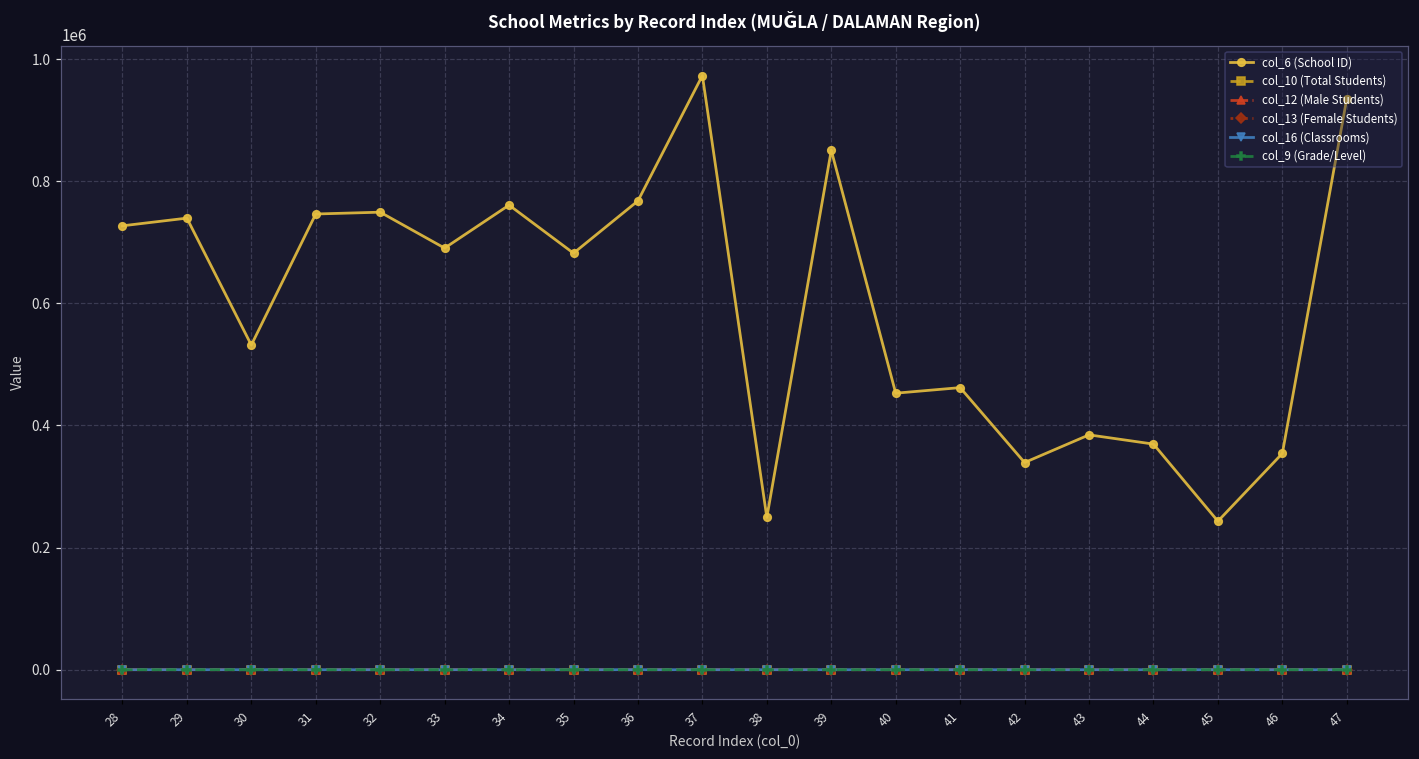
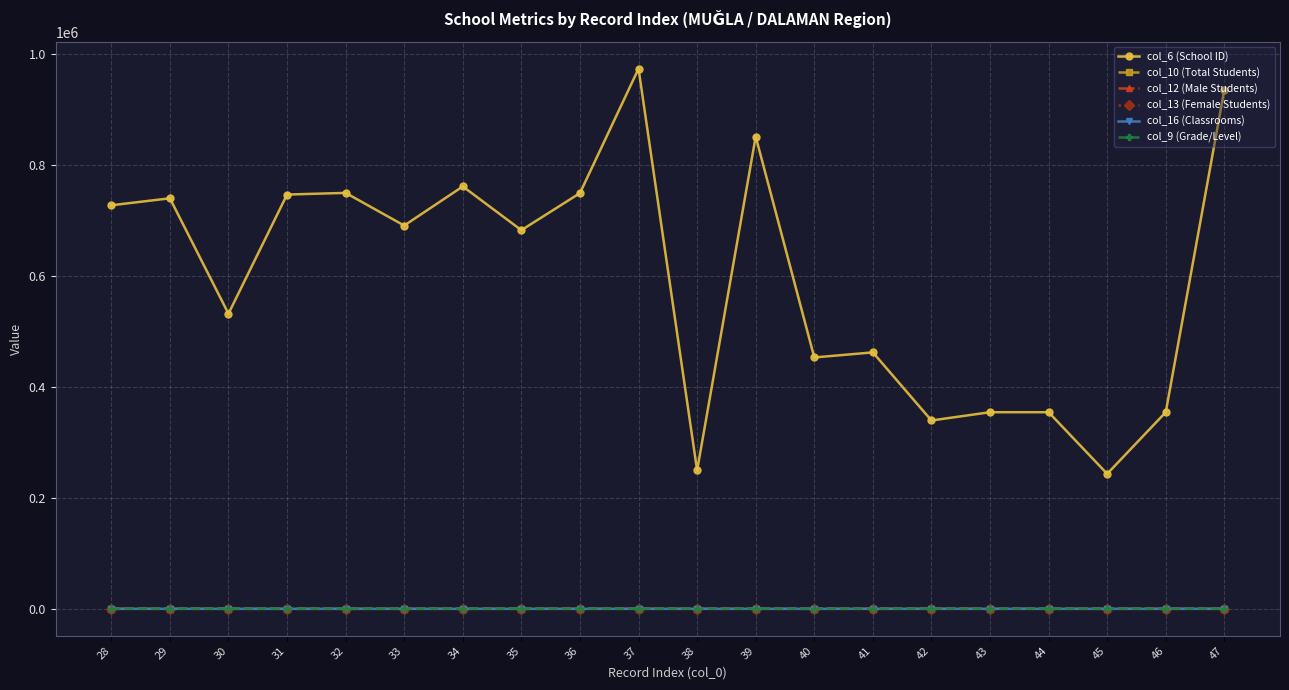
  {
    "col_6 (School ID)": {
      "28": 730000,
      "29": 740000,
      "30": 530000,
      "31": 750000,
      "32": 750000,
      "33": 690000,
      "34": 760000,
      "35": 680000,
-     "36": 770000,
+     "36": 750000,
      "37": 970000,
      "38": 250000,
      "39": 850000,
      "40": 450000,
      "41": 460000,
      "42": 340000,
-     "43": 380000,
-     "44": 370000,
+     "43": 350000,
+     "44": 350000,
      "45": 240000,
      "46": 350000
    },
    "col_9 (Grade/Level)": {
      "28": 0,
      "29": 0,
      "30": 0,
      "31": 0,
      "32": 0,
      "33": 0,
      "34": 0,
      "35": 0,
      "36": 0,
      "37": 0,
      "38": 0,
      "39": 0,
      "40": 0,
      "41": 0,
      "42": 0,
      "43": 0,
      "44": 0,
      "45": 0,
      "46": 0,
      "47": 0
    }
  }
